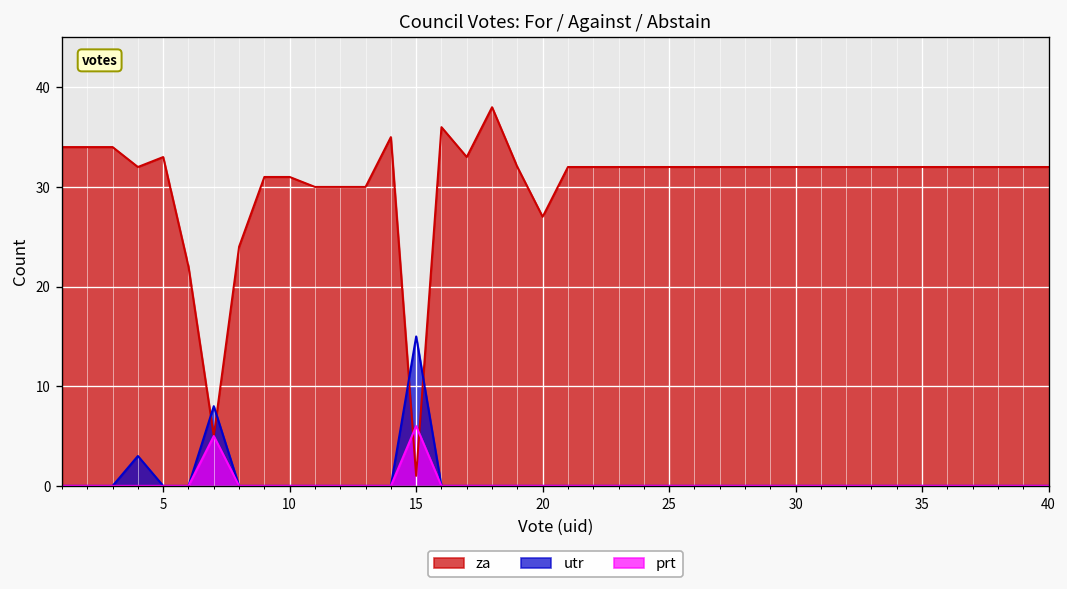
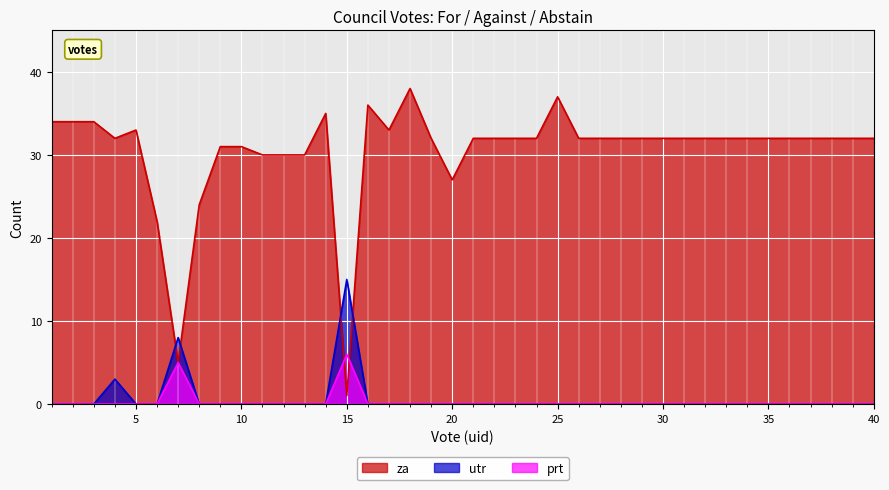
  {
    "za": {
      "5": 33,
      "10": 31,
      "15": 1,
      "20": 27,
-     "25": 32,
+     "25": 37,
      "30": 32,
      "35": 32,
      "40": 32
    },
    "utr": {
      "15": 15
    },
    "prt": {
      "15": 6
    }
  }
